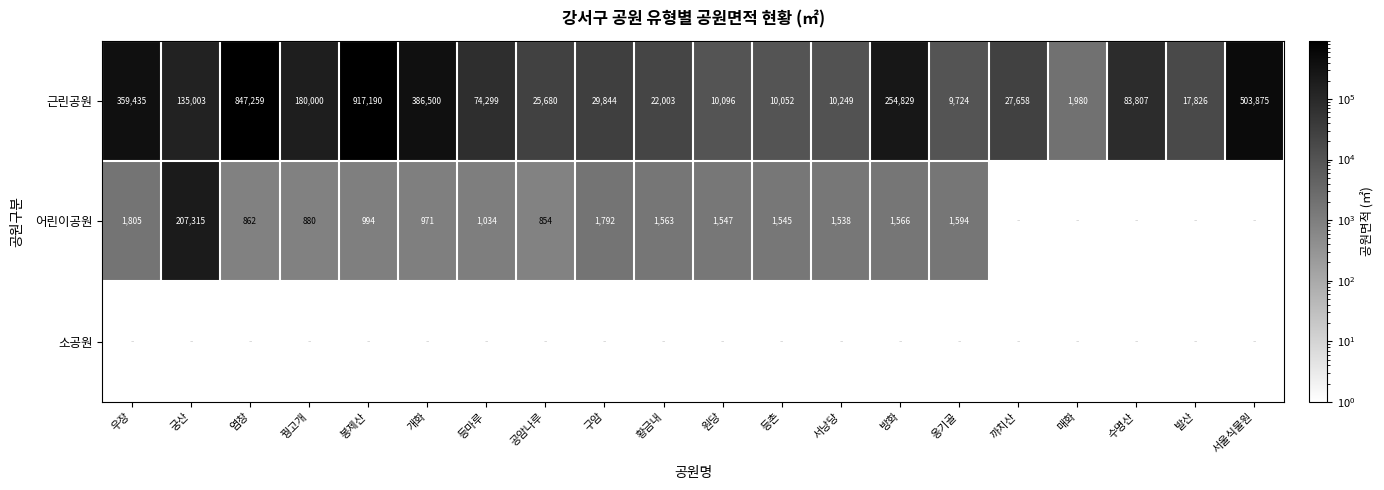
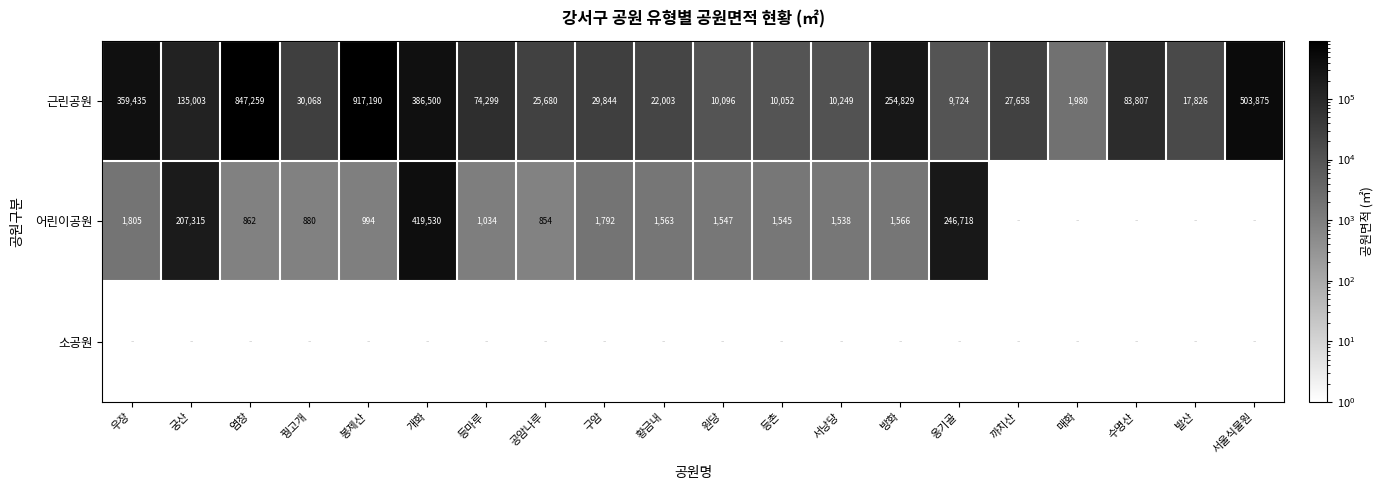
  {
    "근린공원": {
      "우장": "359,435",
      "궁산": "135,003",
      "염창": "847,259",
-     "꿩고개": "180,000",
+     "꿩고개": "30,068",
      "봉제산": "917,190",
      "개화": "386,500",
      "등마루": "74,299",
      "공암나루": "25,680",
      "구암": "29,844",
      "황금내": "22,003",
      "원당": "10,096",
      "등촌": "10,052",
      "서낭당": "10,249",
      "방화": "254,829",
      "옹기골": "9,724",
      "까치산": "27,658",
      "매화": "1,980",
      "수명산": "83,807",
      "발산": "17,826",
      "서울식물원": "503,875"
    },
    "어린이공원": {
      "우장": "1,805",
      "궁산": "207,315",
      "염창": "862",
      "꿩고개": "880",
      "봉제산": "994",
-     "개화": "971",
+     "개화": "419,530",
      "등마루": "1,034",
      "공암나루": "854",
      "구암": "1,792",
      "황금내": "1,563",
      "원당": "1,547",
      "등촌": "1,545",
      "서낭당": "1,538",
      "방화": "1,566",
-     "옹기골": "1,594"
+     "옹기골": "246,718"
    }
  }
